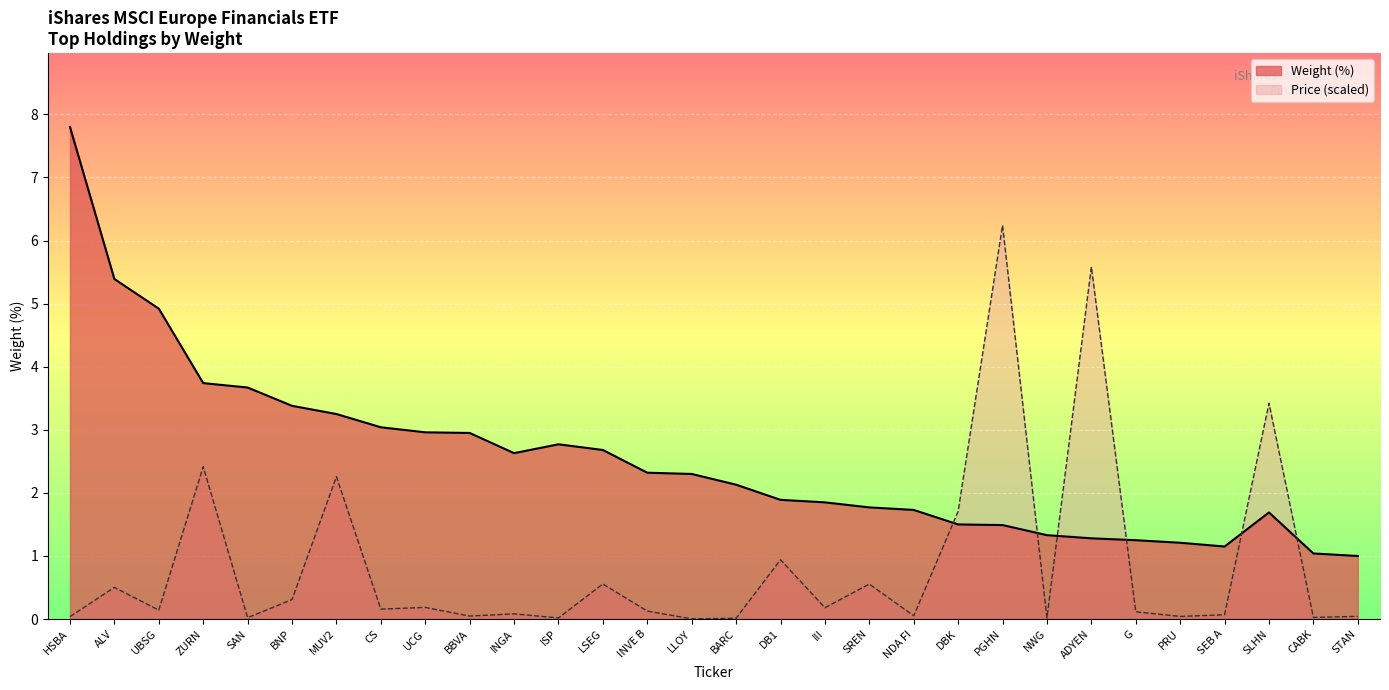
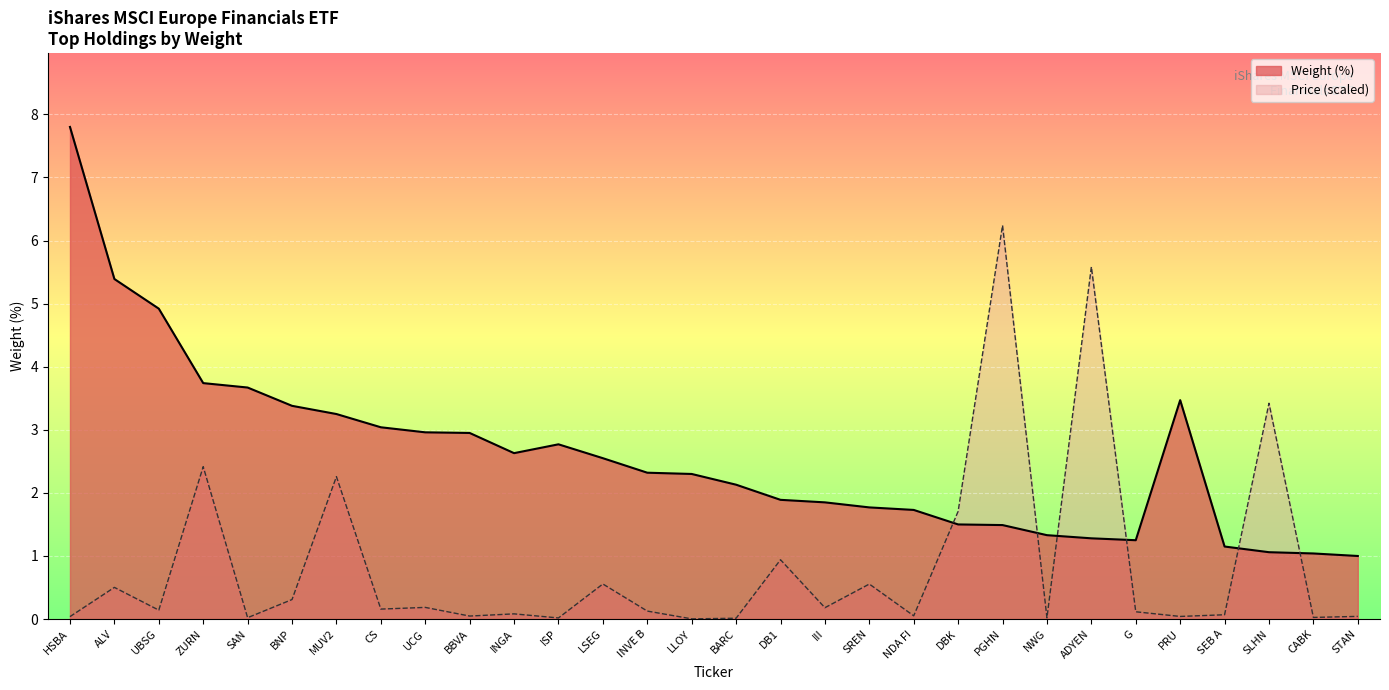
  {
    "Weight (%)": {
      "HSBA": 7.8,
      "ALV": 5.4,
      "UBSG": 4.9,
      "ZURN": 3.7,
      "SAN": 3.7,
      "BNP": 3.4,
      "MUV2": 3.3,
      "CS": 3.0,
      "UCG": 3.0,
      "BBVA": 3.0,
      "INGA": 2.6,
      "ISP": 2.8,
-     "LSEG": 2.7,
+     "LSEG": 2.6,
      "INVE B": 2.3,
      "LLOY": 2.3,
      "BARC": 2.1,
      "DB1": 1.9,
      "III": 1.9,
      "SREN": 1.8,
      "NDA FI": 1.7,
      "DBK": 1.5,
      "PGHN": 1.5,
      "NWG": 1.3,
      "ADYEN": 1.3,
      "G": 1.3,
-     "PRU": 1.2,
+     "PRU": 3.5,
      "SEB A": 1.2,
-     "SLHN": 1.7,
+     "SLHN": 1.1,
      "CABK": 1.0,
      "STAN": 1.0
    },
    "Price (scaled)": {
      "HSBA": 0.0,
      "ALV": 0.5,
      "UBSG": 0.1,
      "ZURN": 2.4,
      "SAN": 0.0,
      "BNP": 0.3,
      "MUV2": 2.3,
      "CS": 0.2,
      "UCG": 0.2,
      "BBVA": 0.0,
      "INGA": 0.1,
      "ISP": 0.0,
      "LSEG": 0.6,
      "INVE B": 0.1,
      "LLOY": 0.0,
      "BARC": 0.0,
      "DB1": 0.9,
      "III": 0.2,
      "SREN": 0.6,
      "NDA FI": 0.1,
      "DBK": 1.7,
      "PGHN": 6.2,
      "NWG": 0.0,
      "ADYEN": 5.6,
      "G": 0.1,
      "PRU": 0.0,
      "SEB A": 0.1,
      "SLHN": 3.4,
      "CABK": 0.0,
      "STAN": 0.0
    }
  }
